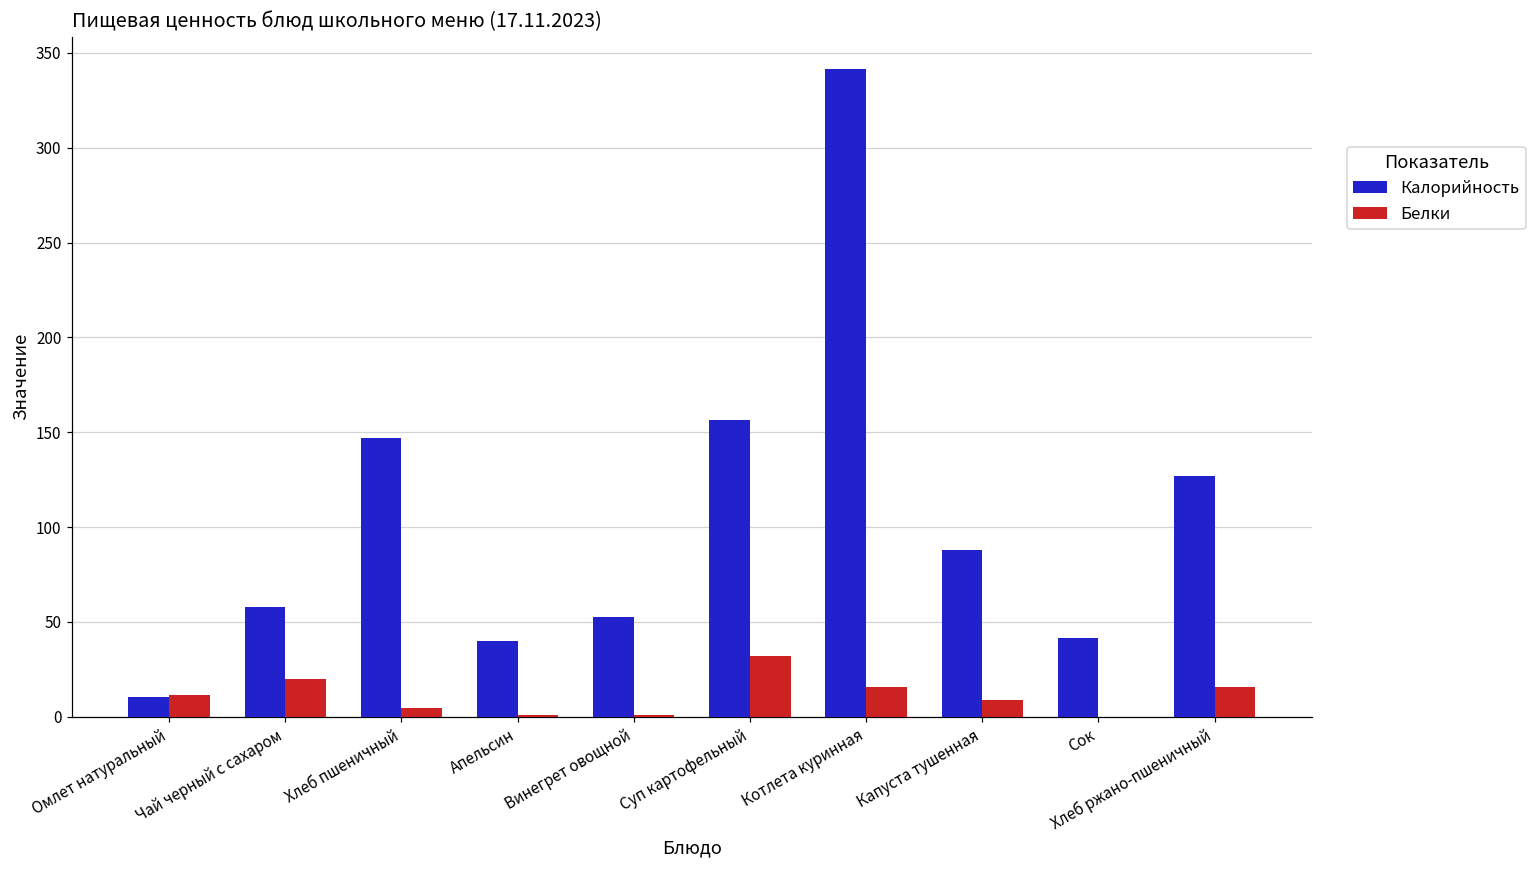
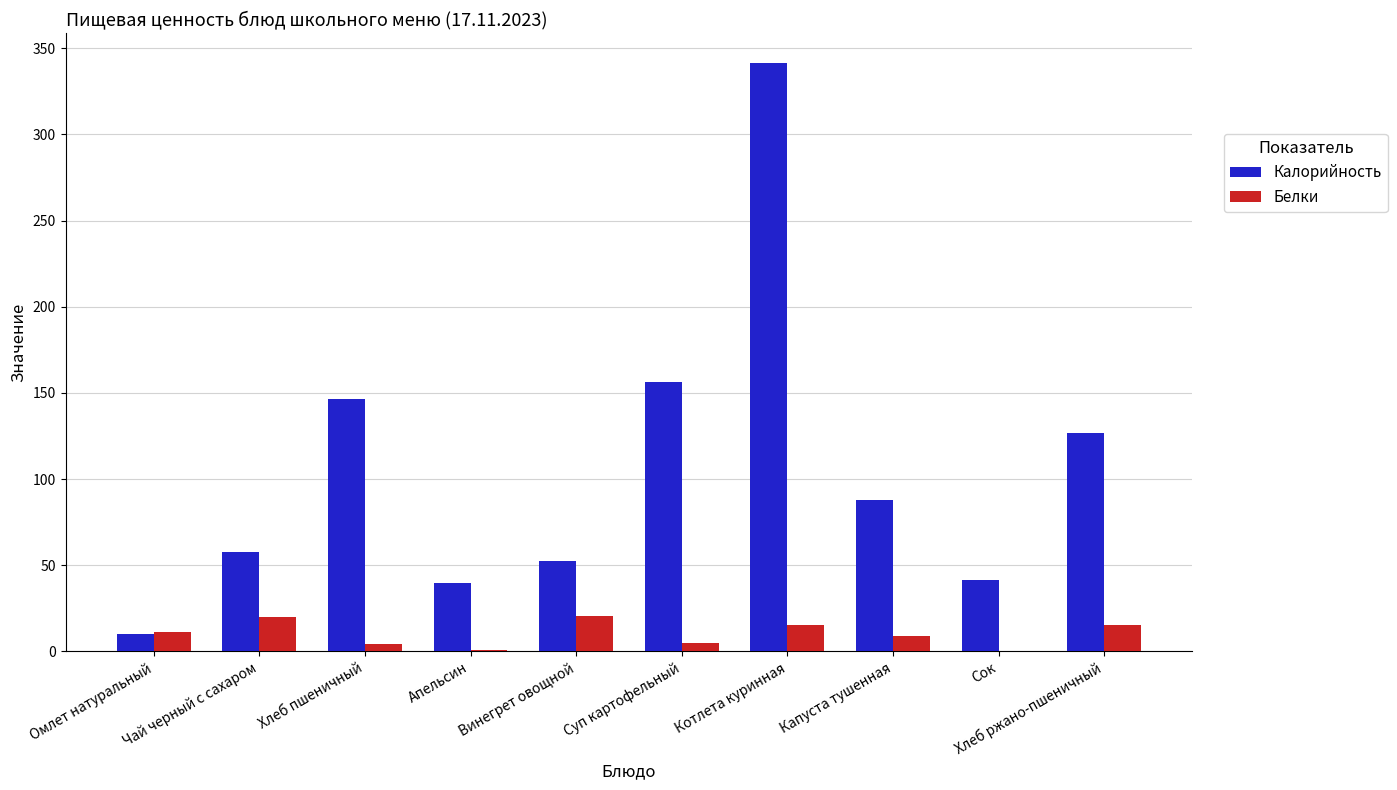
  {
    "Калорийность": {
      "Омлет натуральный": 10,
      "Чай черный с сахаром": 58,
      "Хлеб пшеничный": 147,
      "Апельсин": 40,
      "Винегрет овощной": 53,
      "Суп картофельный": 156,
      "Котлета куринная": 342,
      "Капуста тушенная": 88,
      "Сок": 41,
      "Хлеб ржано-пшеничный": 127
    },
    "Белки": {
      "Омлет натуральный": 11,
      "Чай черный с сахаром": 20,
      "Хлеб пшеничный": 5,
-     "Винегрет овощной": 1,
-     "Суп картофельный": 32,
+     "Винегрет овощной": 21,
+     "Суп картофельный": 5,
      "Котлета куринная": 16,
      "Капуста тушенная": 9,
      "Сок": 0,
      "Хлеб ржано-пшеничный": 16
    }
  }
